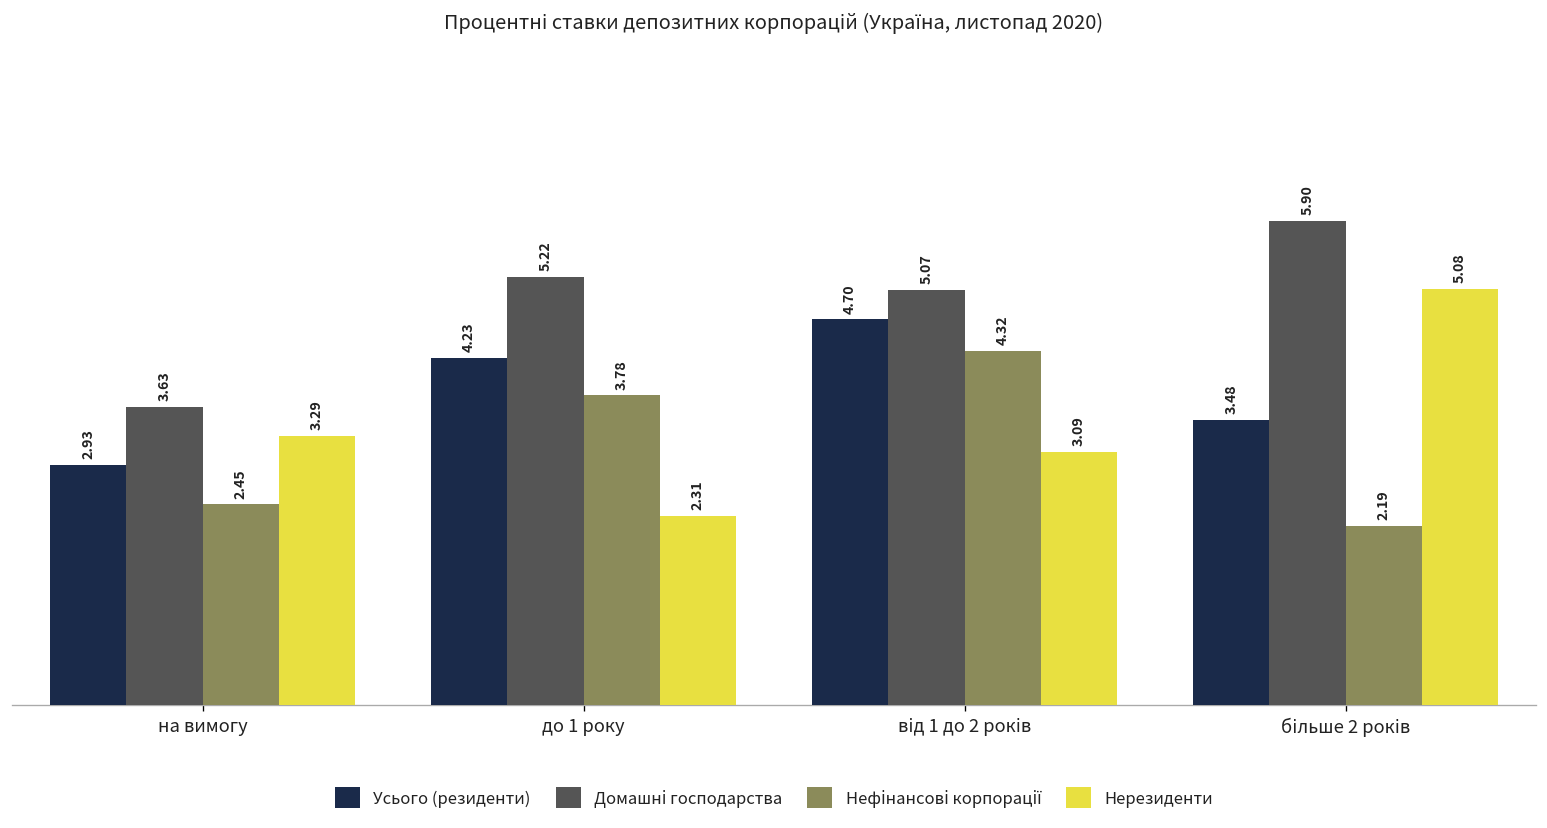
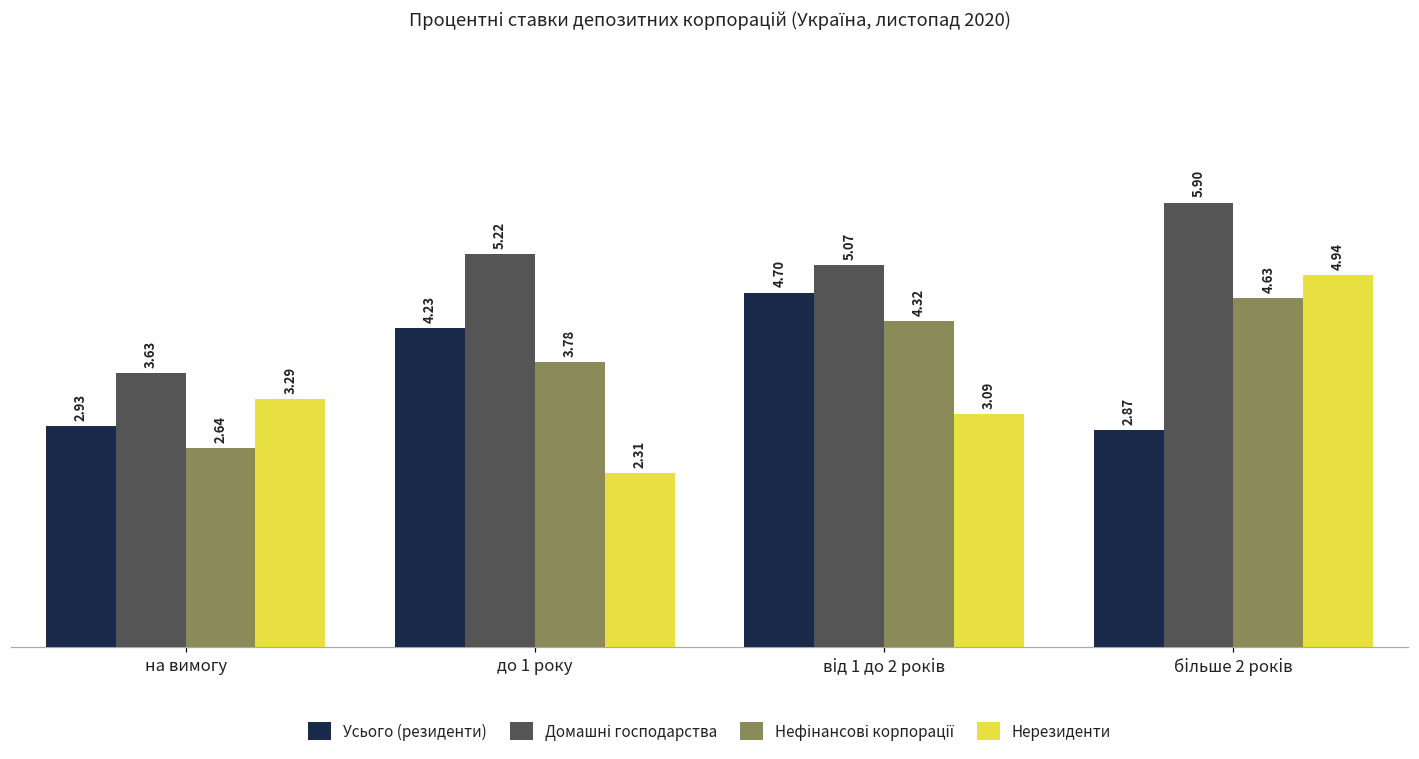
  {
    "Усього (резиденти)": {
      "на вимогу": 2.93,
      "до 1 року": 4.23,
      "від 1 до 2 років": 4.70,
-     "більше 2 років": 3.48
+     "більше 2 років": 2.87
    },
    "Домашні господарства": {
      "на вимогу": 3.63,
      "до 1 року": 5.22,
      "від 1 до 2 років": 5.07,
      "більше 2 років": 5.90
    },
    "Нефінансові корпорації": {
-     "на вимогу": 2.45,
+     "на вимогу": 2.64,
      "до 1 року": 3.78,
      "від 1 до 2 років": 4.32,
-     "більше 2 років": 2.19
+     "більше 2 років": 4.63
    },
    "Нерезиденти": {
      "на вимогу": 3.29,
      "до 1 року": 2.31,
      "від 1 до 2 років": 3.09,
-     "більше 2 років": 5.08
+     "більше 2 років": 4.94
    }
  }
